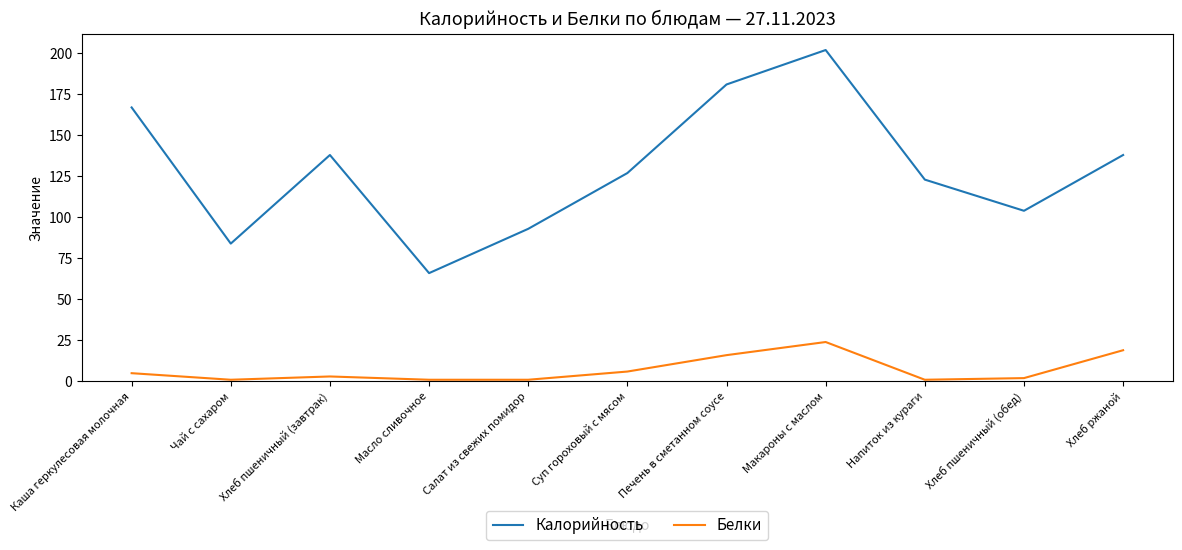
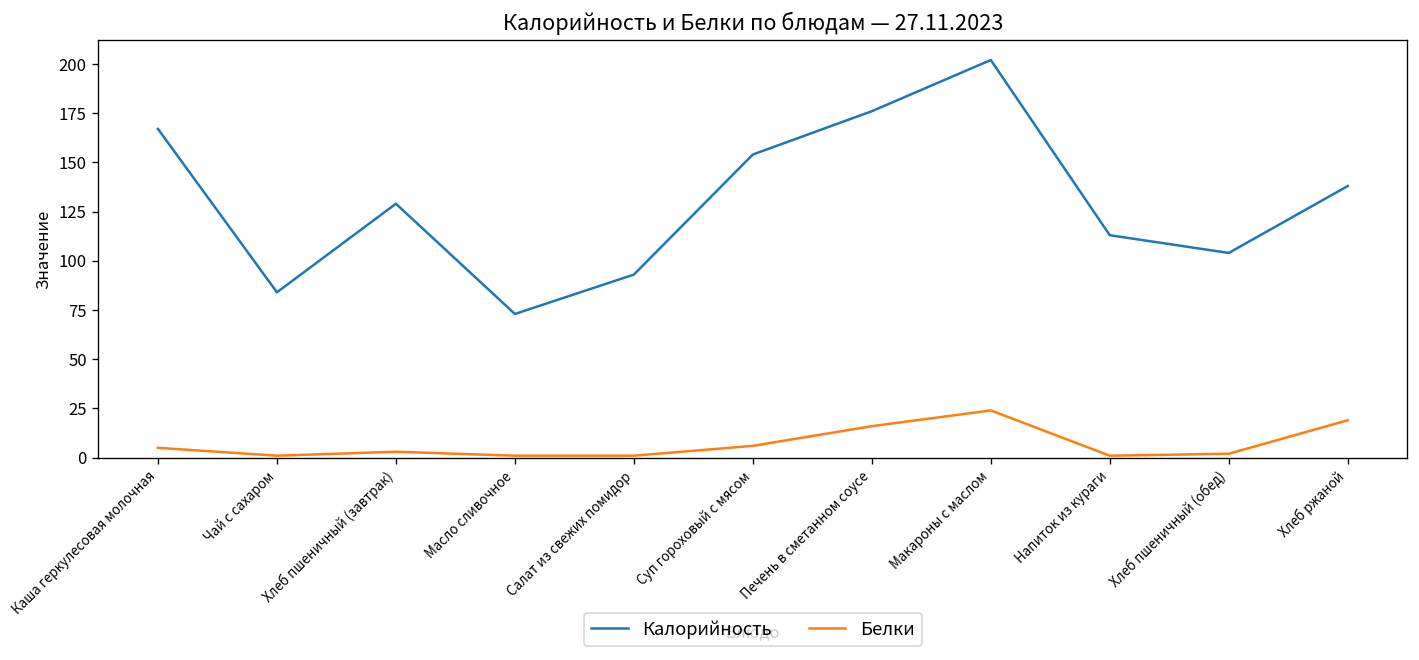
  {
    "Калорийность": {
      "Каша геркулесовая молочная": 167,
      "Чай с сахаром": 84,
-     "Хлеб пшеничный (завтрак)": 138,
-     "Масло сливочное": 66,
+     "Хлеб пшеничный (завтрак)": 129,
+     "Масло сливочное": 73,
      "Салат из свежих помидор": 93,
-     "Суп гороховый с мясом": 127,
-     "Печень в сметанном соусе": 181,
+     "Суп гороховый с мясом": 154,
+     "Печень в сметанном соусе": 176,
      "Макароны с маслом": 202,
-     "Напиток из кураги": 123,
+     "Напиток из кураги": 113,
      "Хлеб пшеничный (обед)": 104,
      "Хлеб ржаной": 138
    },
    "Белки": {
      "Каша геркулесовая молочная": 5,
      "Чай с сахаром": 1,
      "Хлеб пшеничный (завтрак)": 3,
      "Масло сливочное": 1,
      "Салат из свежих помидор": 1,
      "Суп гороховый с мясом": 6,
      "Печень в сметанном соусе": 16,
      "Макароны с маслом": 24,
      "Напиток из кураги": 1,
      "Хлеб пшеничный (обед)": 2,
      "Хлеб ржаной": 19
    }
  }
